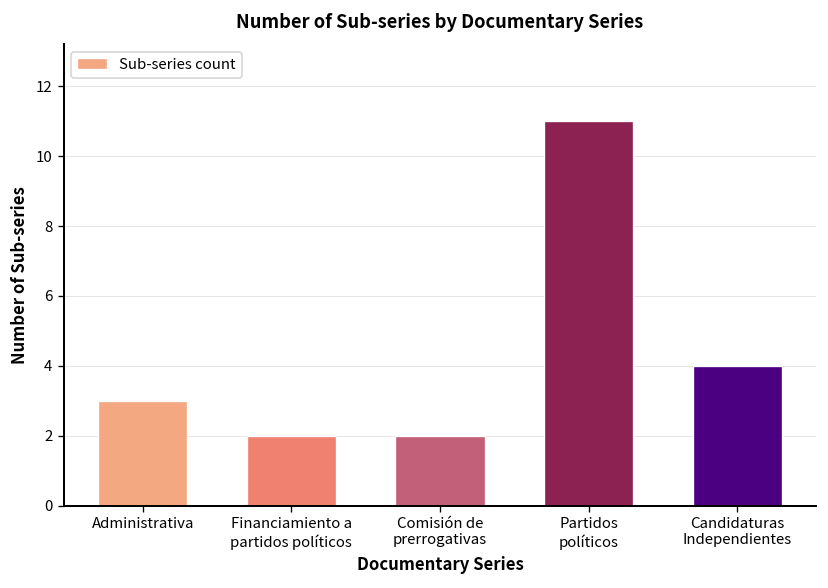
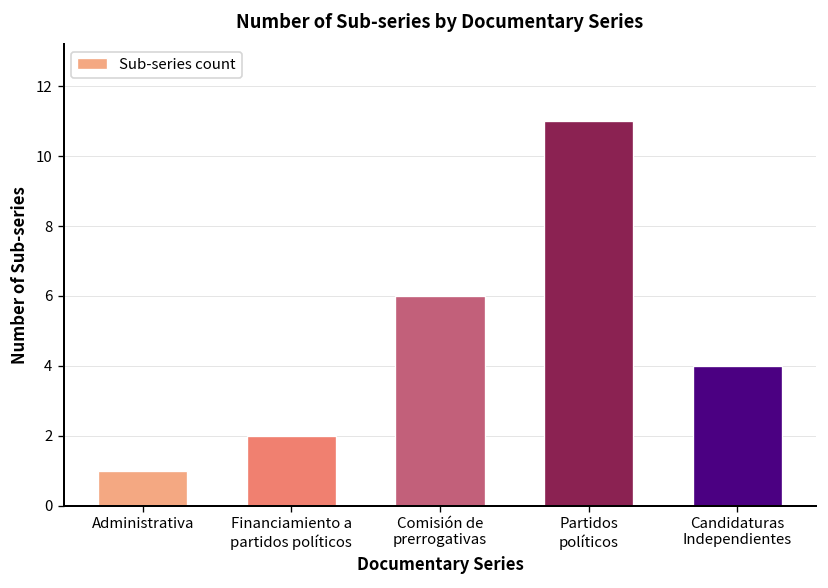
  {
-   "Administrativa": 3,
+   "Administrativa": 1,
    "Financiamiento a partidos políticos": 2,
-   "Comisión de prerrogativas": 2,
+   "Comisión de prerrogativas": 6,
    "Partidos políticos": 11,
    "Candidaturas Independientes": 4
  }
